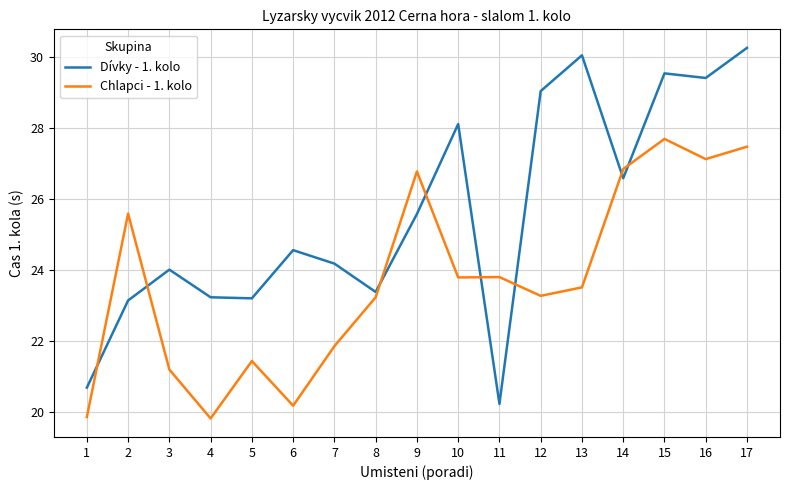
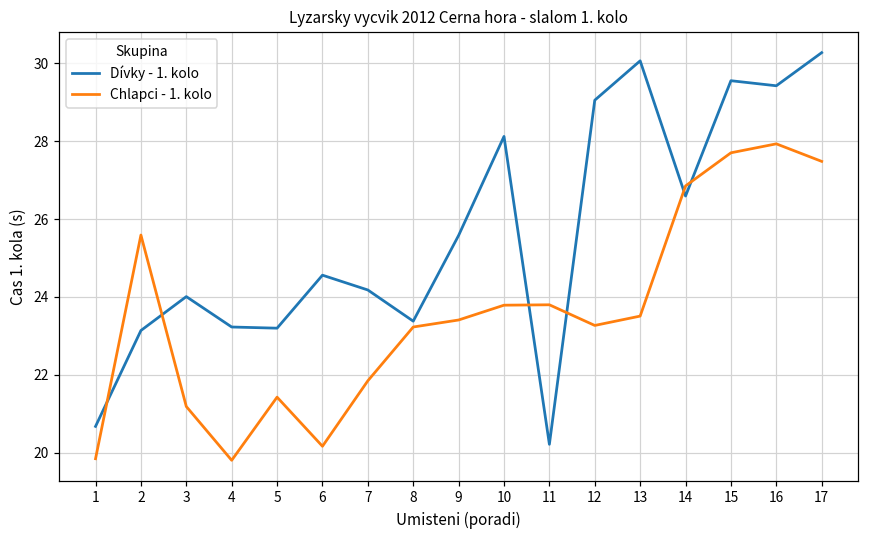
  {
    "Dívky - 1. kolo": {
      "1": 20.7,
      "2": 23.1,
      "3": 24.0,
      "4": 23.2,
      "5": 23.2,
      "6": 24.6,
      "7": 24.2,
      "8": 23.4,
      "9": 25.6,
      "10": 28.1,
      "11": 20.2,
      "12": 29.1,
      "13": 30.1,
      "14": 26.6,
      "15": 29.6,
      "16": 29.4,
      "17": 30.3
    },
    "Chlapci - 1. kolo": {
      "1": 19.9,
      "2": 25.6,
      "3": 21.2,
      "4": 19.8,
      "5": 21.4,
      "6": 20.2,
      "7": 21.9,
      "8": 23.2,
-     "9": 26.8,
+     "9": 23.4,
      "10": 23.8,
      "11": 23.8,
      "12": 23.3,
      "13": 23.5,
      "14": 26.9,
      "15": 27.7,
-     "16": 27.1,
+     "16": 27.9,
      "17": 27.5
    }
  }
